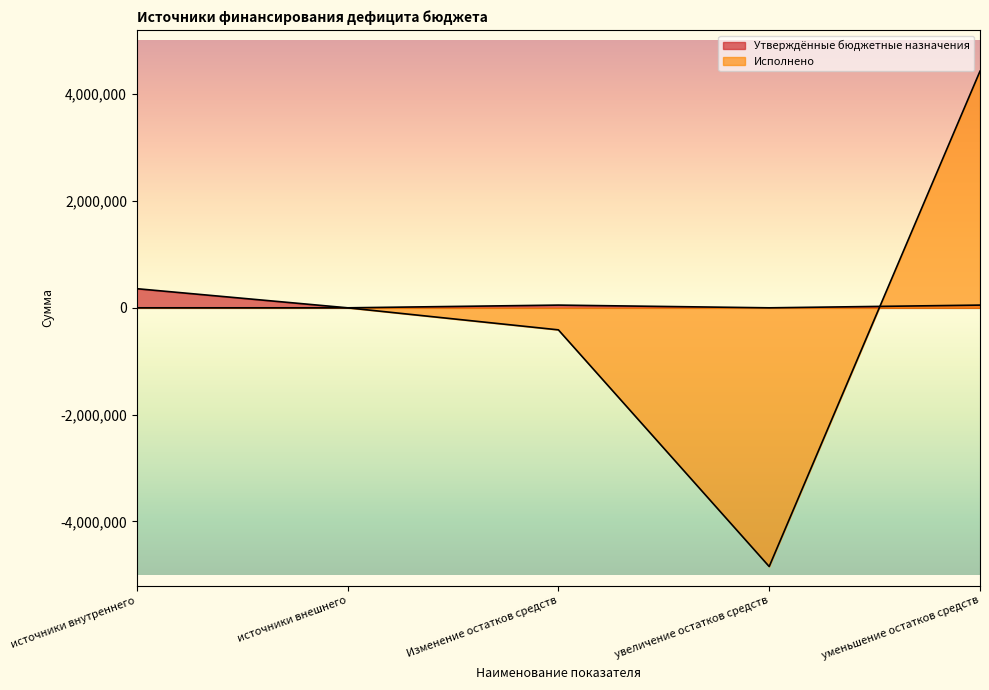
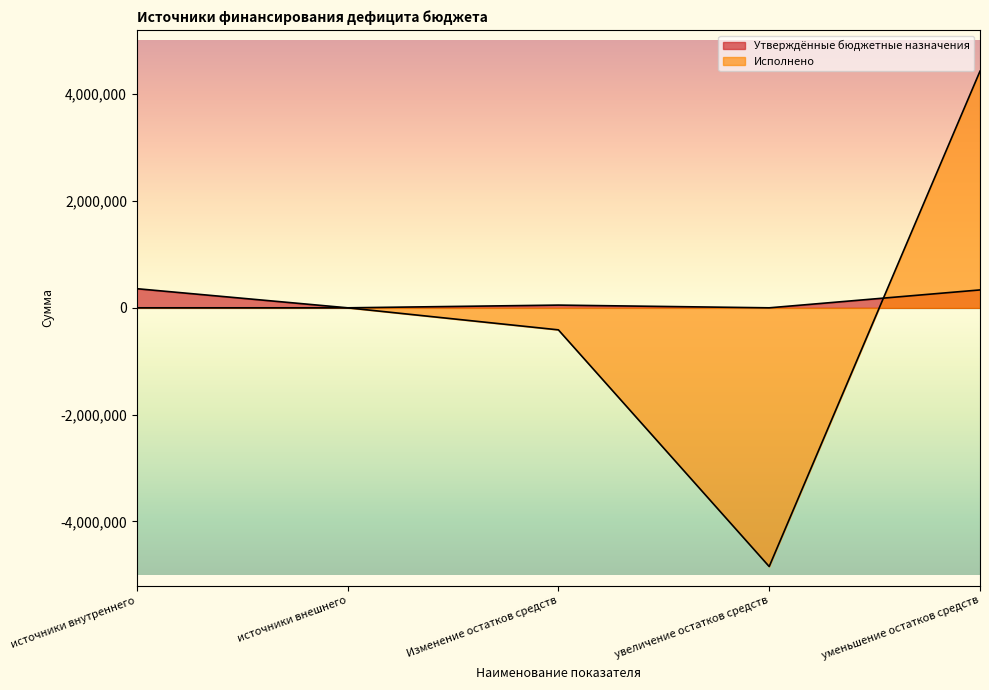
  {
    "Утверждённые бюджетные назначения": {
      "источники внутреннего": "400,000",
      "Изменение остатков средств": "100,000",
-     "уменьшение остатков средств": "100,000"
+     "уменьшение остатков средств": "300,000"
    }
  }
